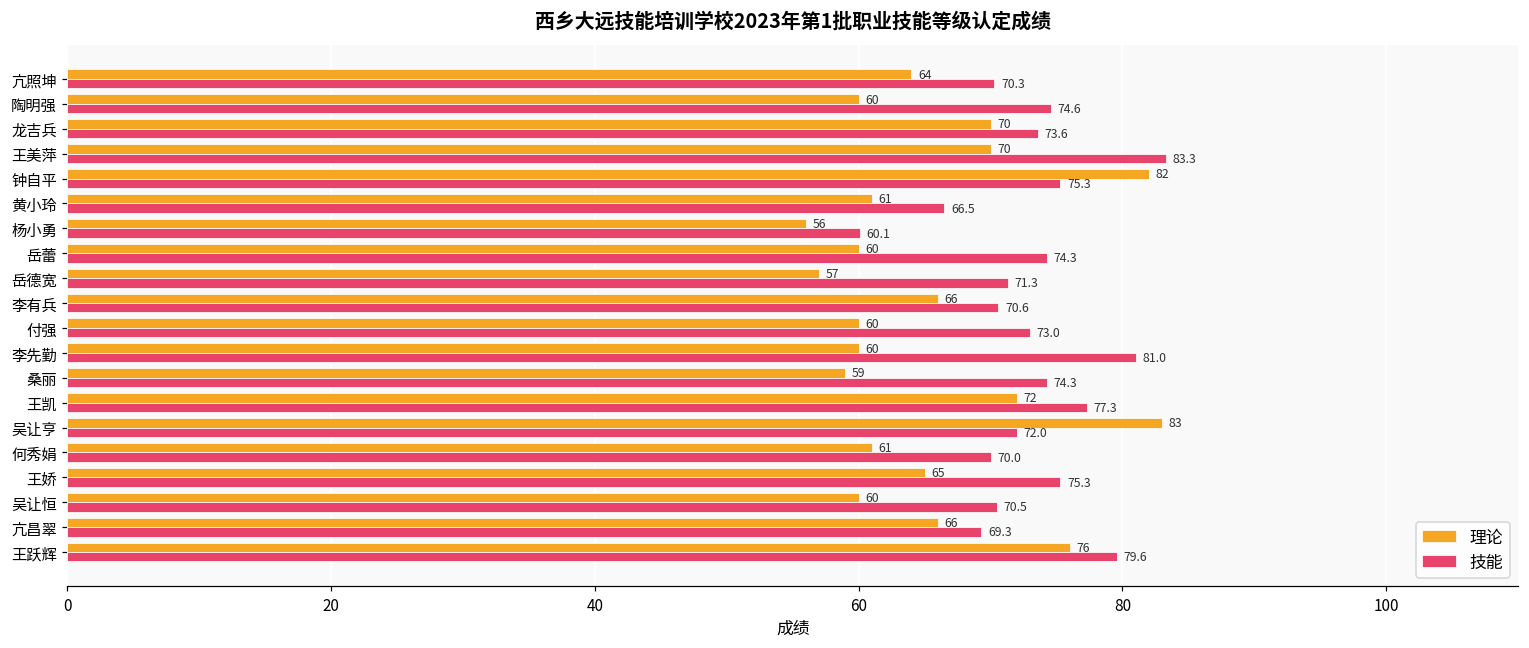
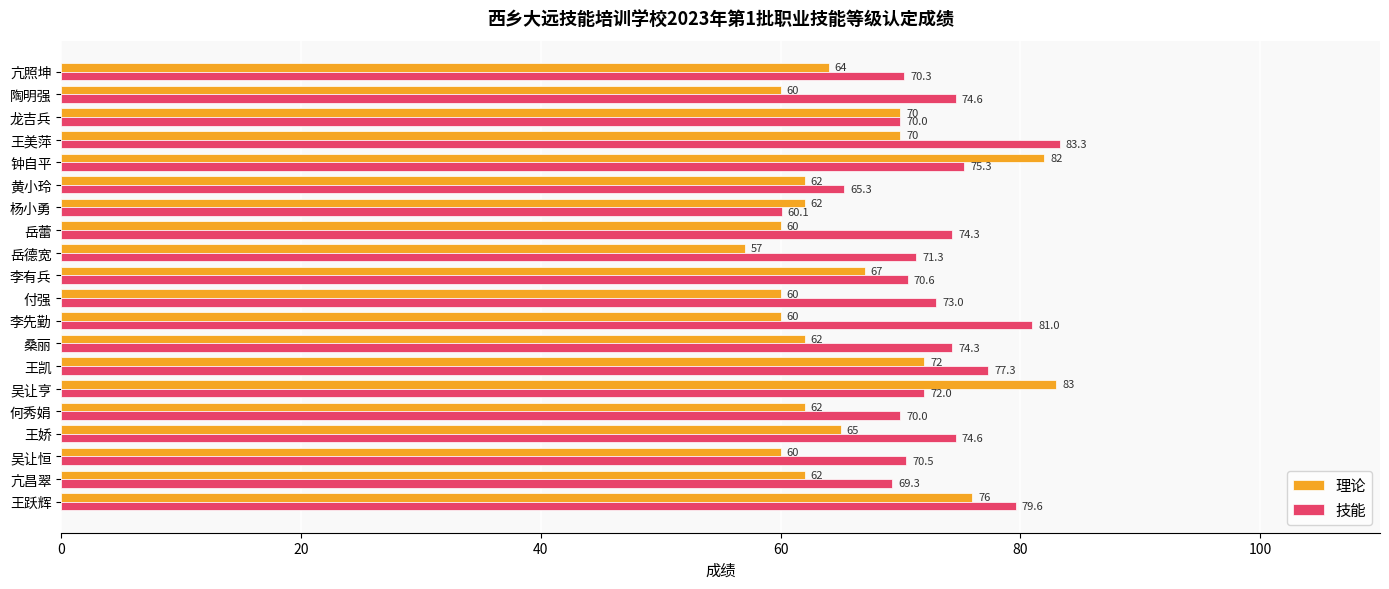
  {
    "理论": {
      "亢照坤": 64,
      "陶明强": 60,
      "龙吉兵": 70,
      "王美萍": 70,
      "钟自平": 82,
-     "黄小玲": 61,
-     "杨小勇": 56,
+     "黄小玲": 62,
+     "杨小勇": 62,
      "岳蕾": 60,
      "岳德宽": 57,
-     "李有兵": 66,
+     "李有兵": 67,
      "付强": 60,
      "李先勤": 60,
-     "桑丽": 59,
+     "桑丽": 62,
      "王凯": 72,
      "吴让亨": 83,
-     "何秀娟": 61,
+     "何秀娟": 62,
      "王娇": 65,
      "吴让恒": 60,
-     "亢昌翠": 66,
+     "亢昌翠": 62,
      "王跃辉": 76
    },
    "技能": {
      "亢照坤": 70.3,
      "陶明强": 74.6,
-     "龙吉兵": 73.6,
+     "龙吉兵": 70.0,
      "王美萍": 83.3,
      "钟自平": 75.3,
-     "黄小玲": 66.5,
+     "黄小玲": 65.3,
      "杨小勇": 60.1,
      "岳蕾": 74.3,
      "岳德宽": 71.3,
      "李有兵": 70.6,
      "付强": 73.0,
      "李先勤": 81.0,
      "桑丽": 74.3,
      "王凯": 77.3,
      "吴让亨": 72.0,
      "何秀娟": 70.0,
-     "王娇": 75.3,
+     "王娇": 74.6,
      "吴让恒": 70.5,
      "亢昌翠": 69.3,
      "王跃辉": 79.6
    }
  }
